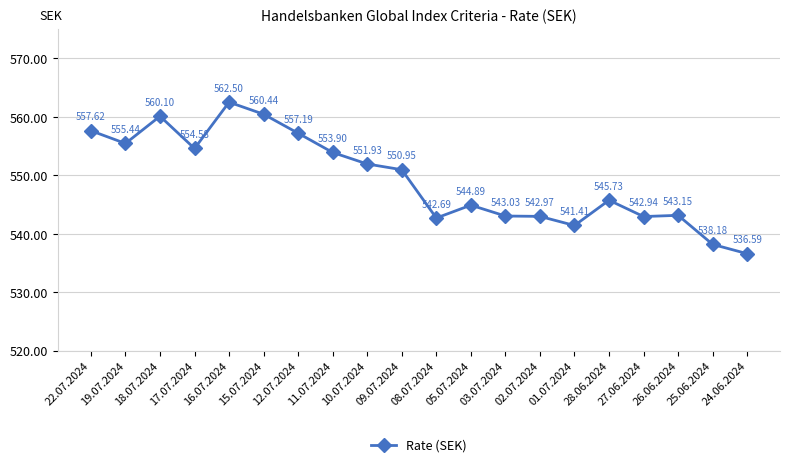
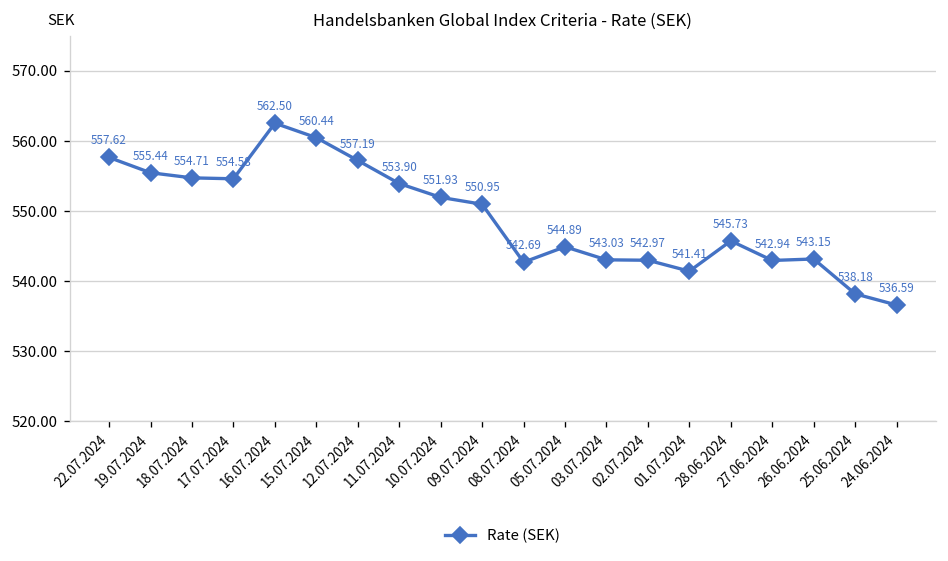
  {
    "22.07.2024": 557.62,
    "19.07.2024": 555.44,
-   "18.07.2024": 560.10,
+   "18.07.2024": 554.71,
    "17.07.2024": 554.58,
    "16.07.2024": 562.50,
    "15.07.2024": 560.44,
    "12.07.2024": 557.19,
    "11.07.2024": 553.90,
    "10.07.2024": 551.93,
    "09.07.2024": 550.95,
    "08.07.2024": 542.69,
    "05.07.2024": 544.89,
    "03.07.2024": 543.03,
    "02.07.2024": 542.97,
    "01.07.2024": 541.41,
    "28.06.2024": 545.73,
    "27.06.2024": 542.94,
    "26.06.2024": 543.15,
    "25.06.2024": 538.18,
    "24.06.2024": 536.59
  }
